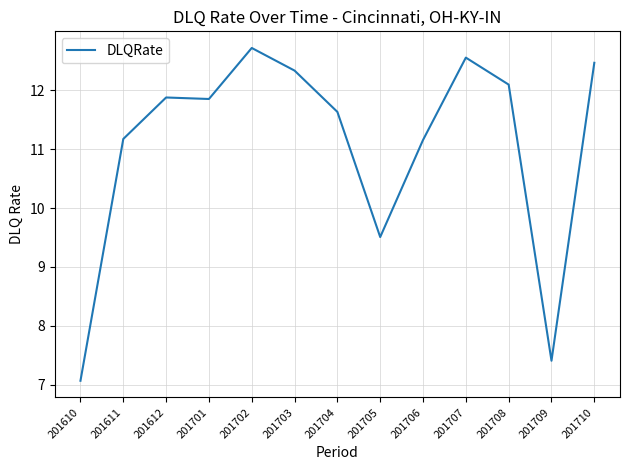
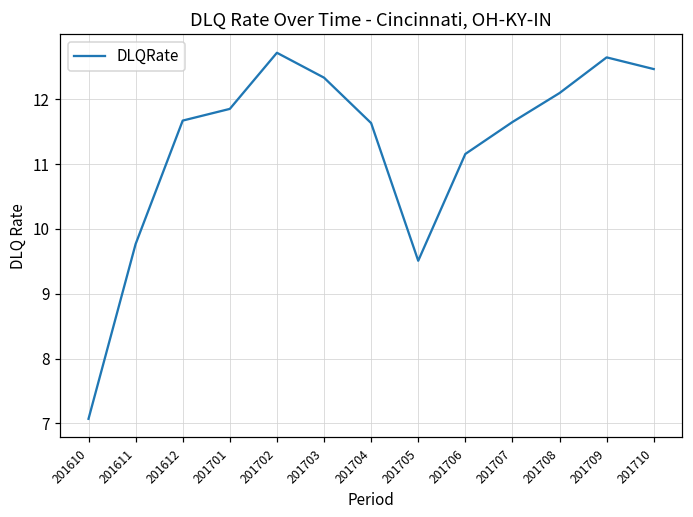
  {
    "201610": 7.1,
-   "201611": 11.2,
-   "201612": 11.9,
+   "201611": 9.8,
+   "201612": 11.7,
    "201701": 11.9,
    "201702": 12.7,
    "201703": 12.3,
    "201704": 11.6,
    "201705": 9.5,
    "201706": 11.2,
-   "201707": 12.6,
+   "201707": 11.6,
    "201708": 12.1,
-   "201709": 7.4,
+   "201709": 12.6,
    "201710": 12.5
  }
